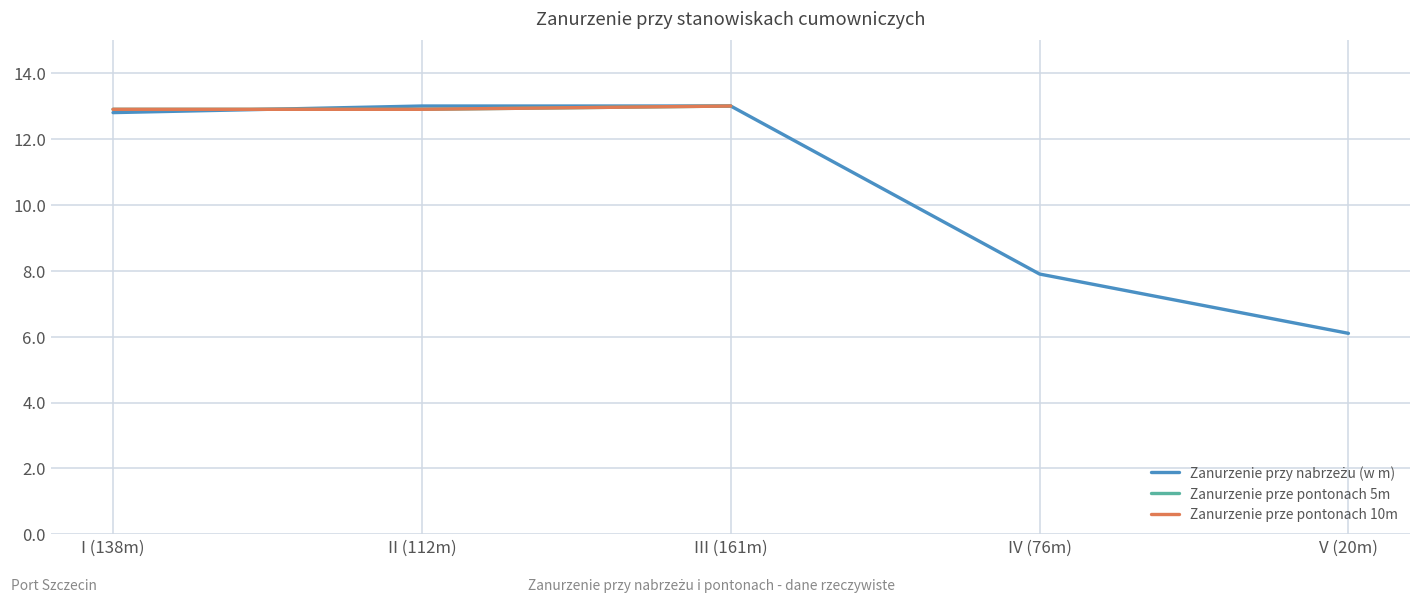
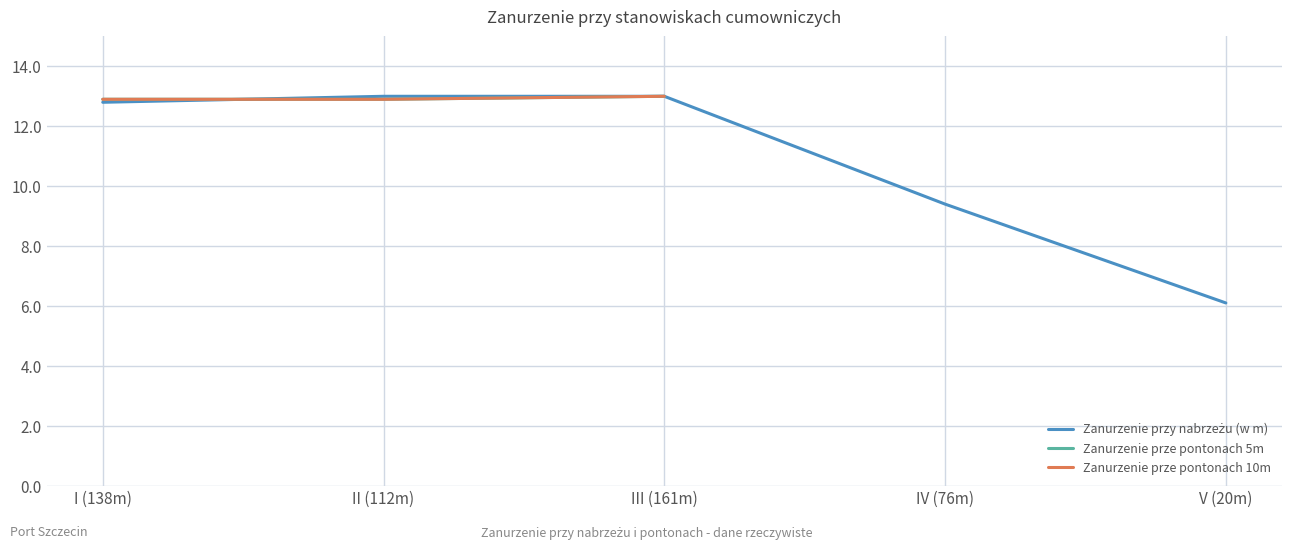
  {
    "Zanurzenie przy nabrzeżu (w m)": {
      "I (138m)": 12.8,
      "II (112m)": 13.0,
-     "IV (76m)": 7.9,
+     "IV (76m)": 9.4,
      "V (20m)": 6.1
    },
    "Zanurzenie prze pontonach 10m": {
      "I (138m)": 12.9,
      "II (112m)": 12.9
    }
  }
